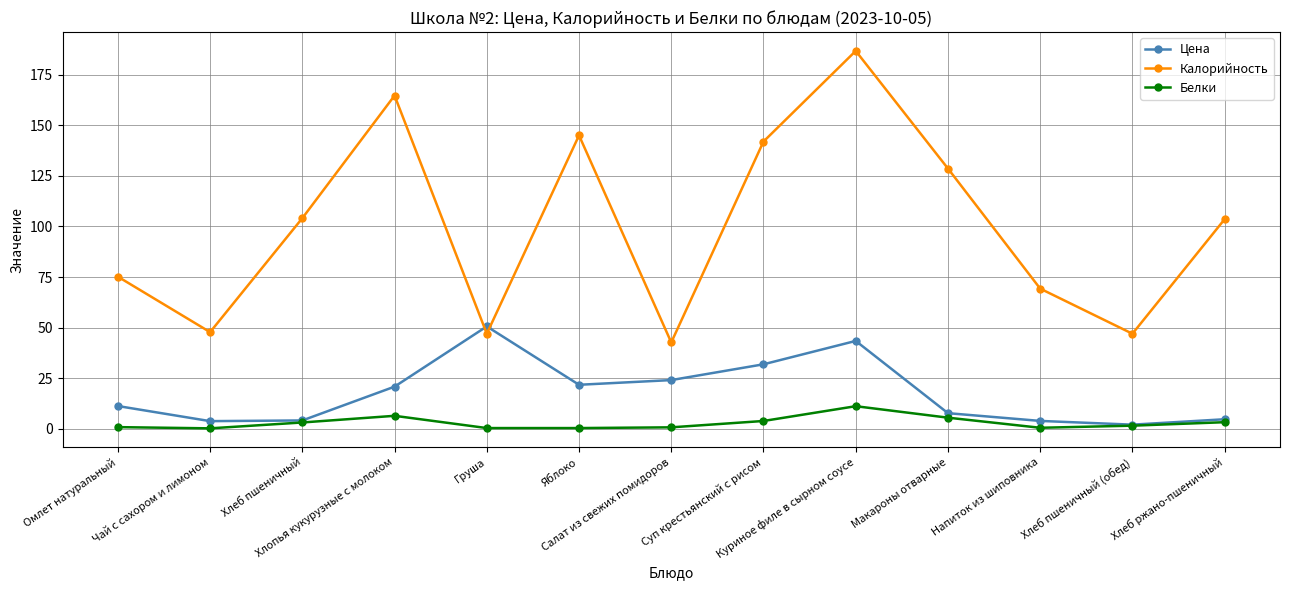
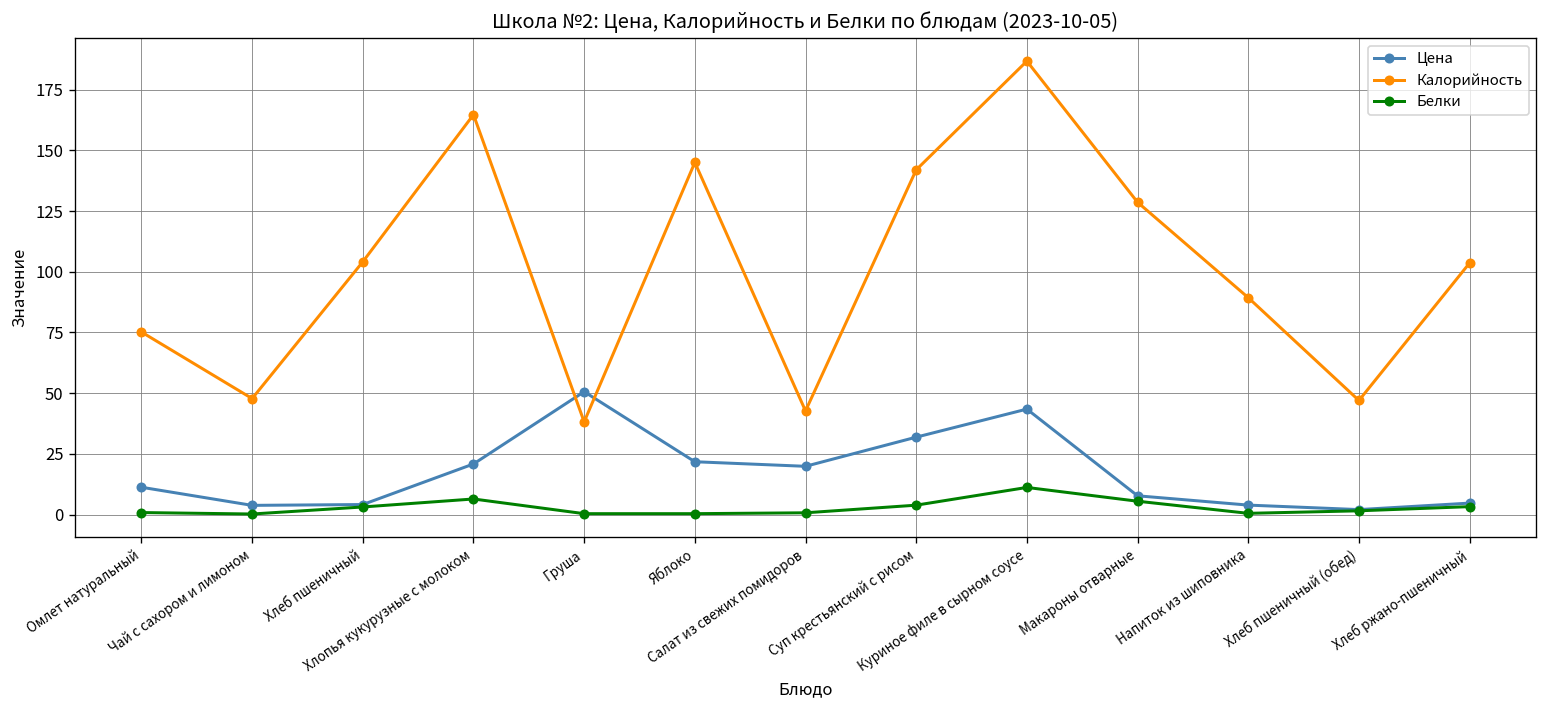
  {
    "Цена": {
      "Омлет натуральный": 11,
      "Чай с сахором и лимоном": 4,
      "Хлопья кукурузные с молоком": 21,
      "Груша": 51,
      "Яблоко": 22,
-     "Салат из свежих помидоров": 24,
+     "Салат из свежих помидоров": 20,
      "Суп крестьянский с рисом": 32,
      "Куриное филе в сырном соусе": 43,
      "Макароны отварные": 8,
      "Напиток из шиповника": 4,
      "Хлеб ржано-пшеничный": 5
    },
    "Калорийность": {
      "Омлет натуральный": 75,
      "Чай с сахором и лимоном": 48,
      "Хлеб пшеничный": 104,
      "Хлопья кукурузные с молоком": 165,
-     "Груша": 47,
+     "Груша": 38,
      "Яблоко": 145,
      "Салат из свежих помидоров": 43,
      "Суп крестьянский с рисом": 142,
      "Куриное филе в сырном соусе": 187,
      "Макароны отварные": 129,
-     "Напиток из шиповника": 69,
+     "Напиток из шиповника": 89,
      "Хлеб пшеничный (обед)": 47,
      "Хлеб ржано-пшеничный": 104
    },
    "Белки": {
      "Омлет натуральный": 1,
      "Чай с сахором и лимоном": 0,
      "Хлопья кукурузные с молоком": 6,
      "Груша": 0,
      "Яблоко": 0,
      "Салат из свежих помидоров": 1,
      "Суп крестьянский с рисом": 4,
      "Куриное филе в сырном соусе": 11,
      "Макароны отварные": 6,
      "Напиток из шиповника": 1,
      "Хлеб ржано-пшеничный": 3
    }
  }
